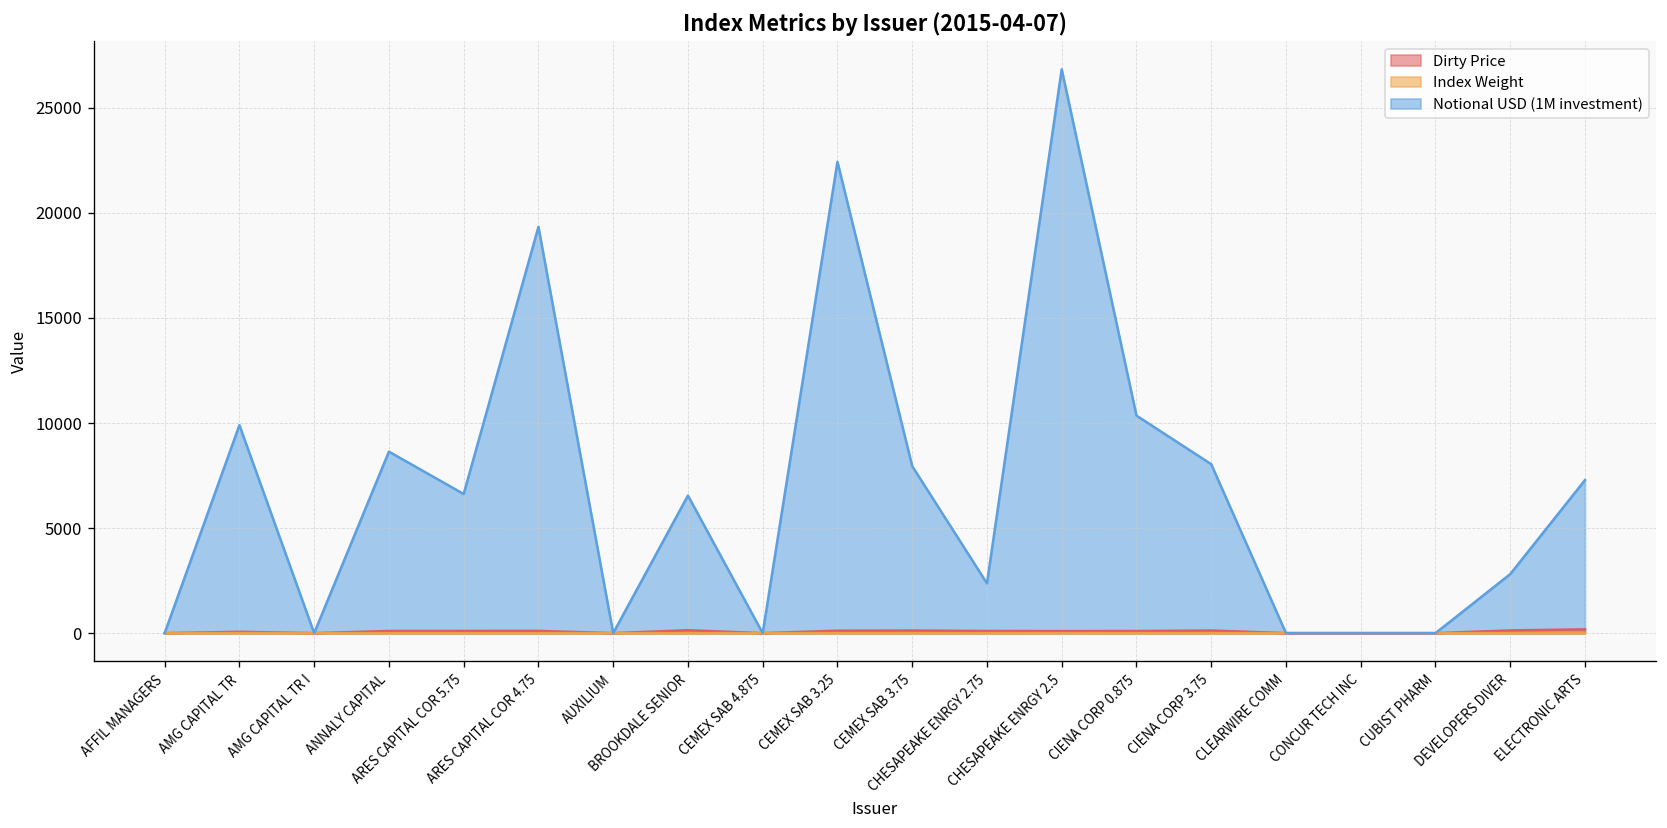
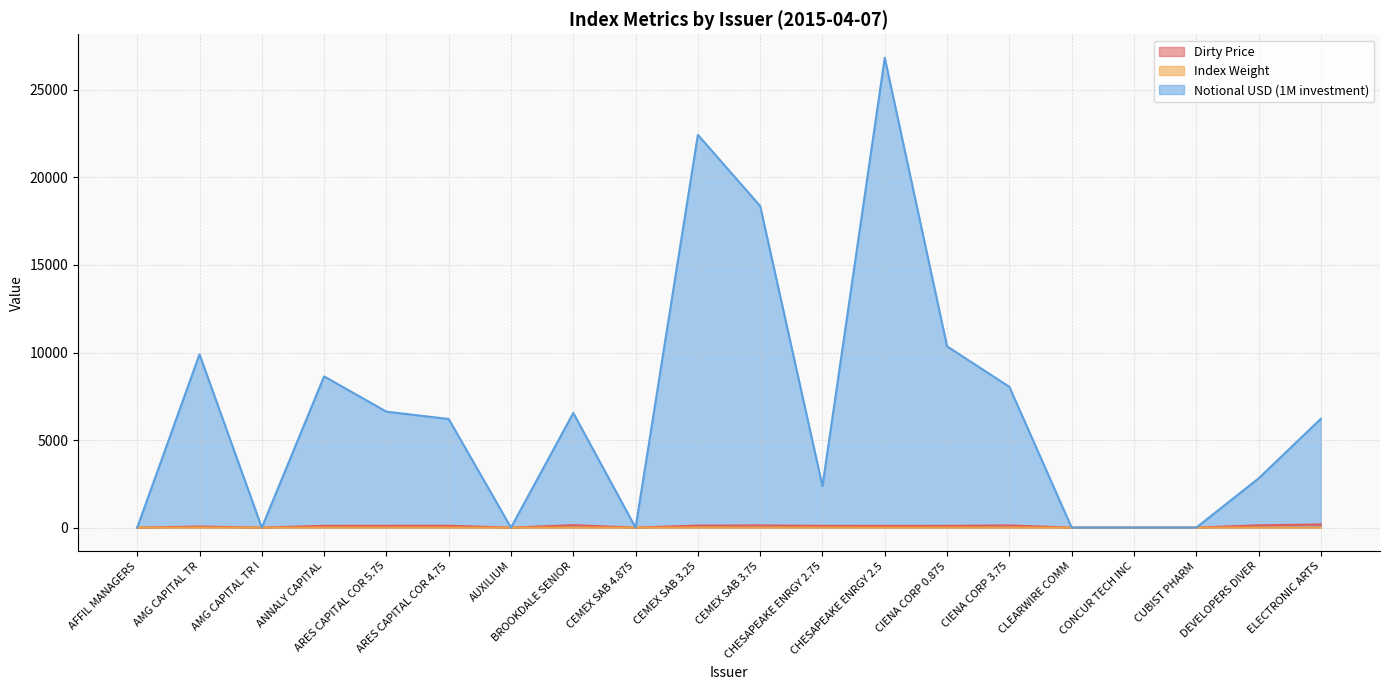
  {
    "Dirty Price": {
      "ELECTRONIC ARTS": 200
    },
    "Index Weight": {
      "ELECTRONIC ARTS": 0
    },
    "Notional USD (1M investment)": {
      "AMG CAPITAL TR": 9900,
      "ANNALY CAPITAL": 8600,
      "ARES CAPITAL COR 5.75": 6600,
-     "ARES CAPITAL COR 4.75": 19300,
+     "ARES CAPITAL COR 4.75": 6200,
      "BROOKDALE SENIOR": 6500,
      "CEMEX SAB 3.25": 22400,
-     "CEMEX SAB 3.75": 7900,
+     "CEMEX SAB 3.75": 18400,
      "CHESAPEAKE ENRGY 2.75": 2400,
      "CHESAPEAKE ENRGY 2.5": 26800,
      "CIENA CORP 0.875": 10400,
      "CIENA CORP 3.75": 8000,
      "DEVELOPERS DIVER": 2800,
-     "ELECTRONIC ARTS": 7300
+     "ELECTRONIC ARTS": 6200
    }
  }
